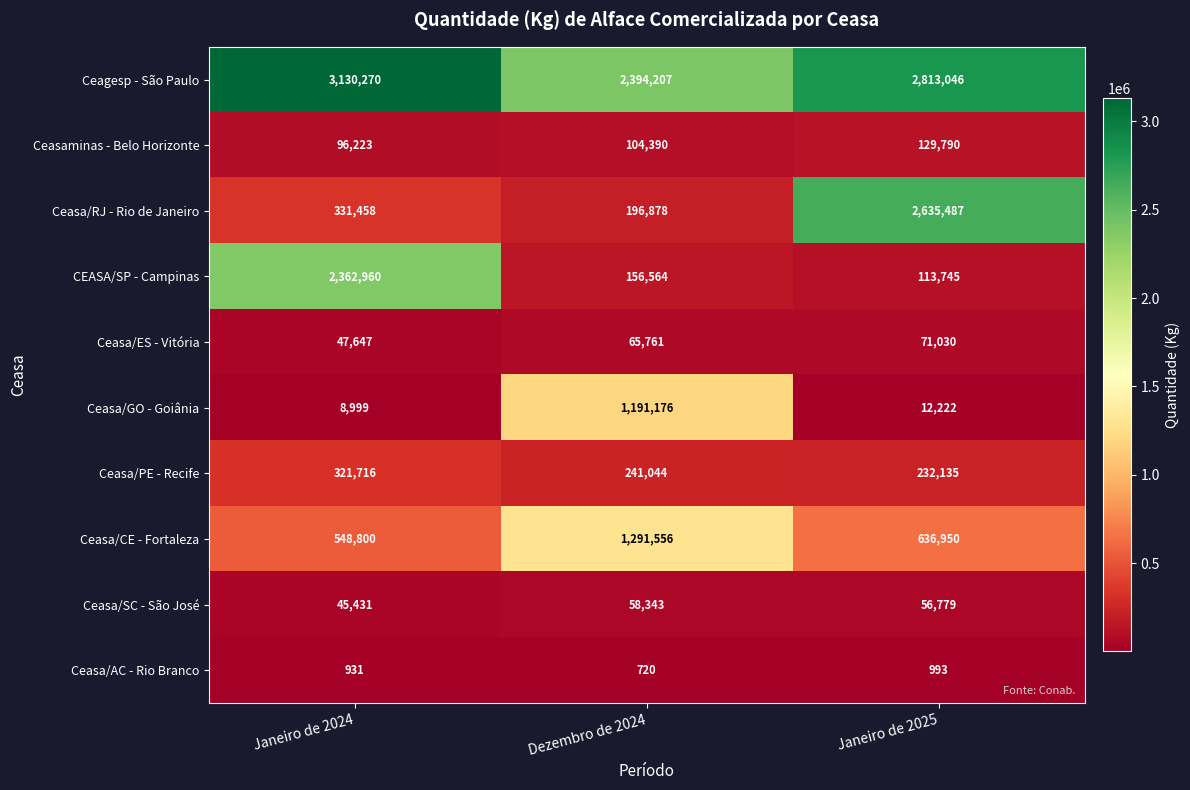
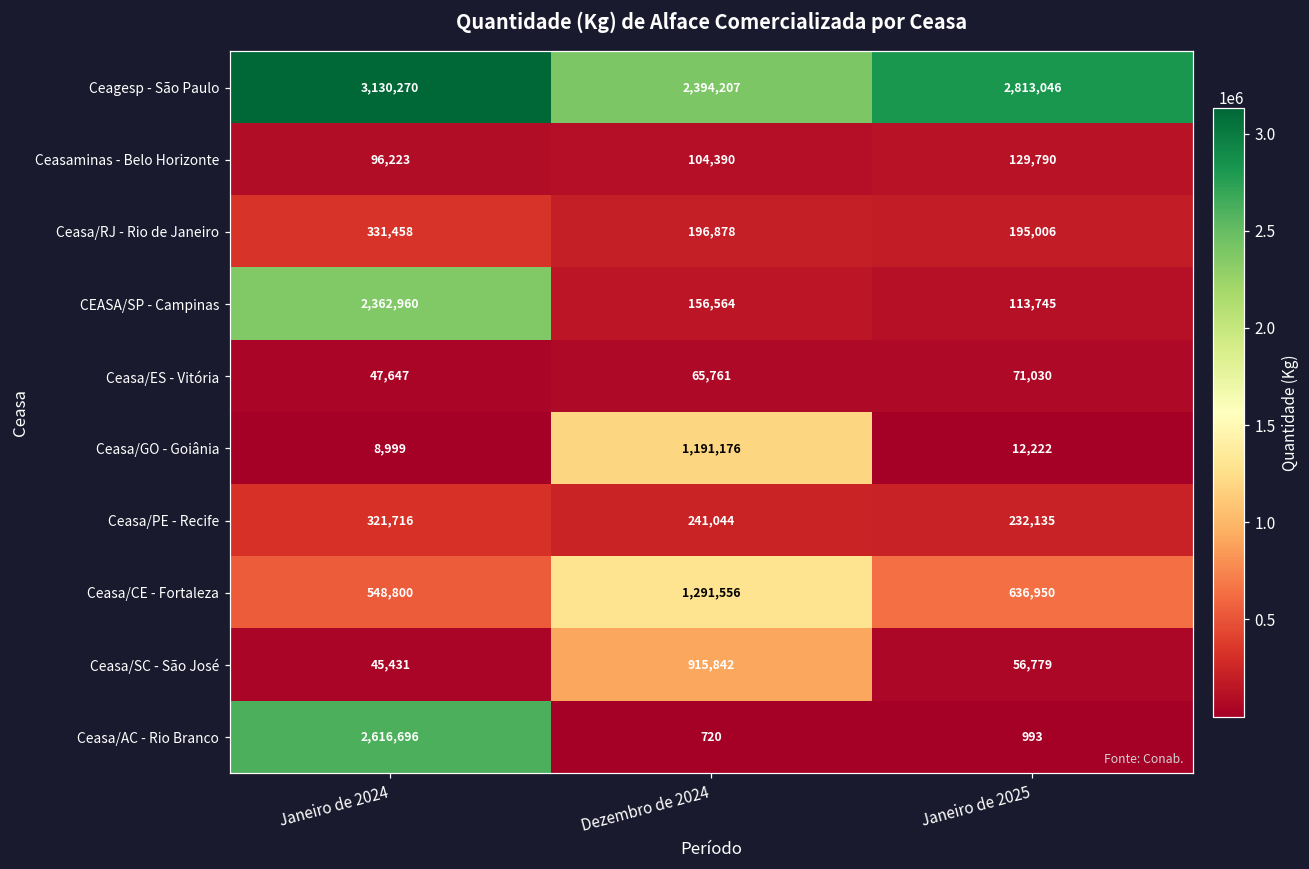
  {
    "Ceagesp - São Paulo": {
      "Janeiro de 2024": "3,130,270",
      "Dezembro de 2024": "2,394,207",
      "Janeiro de 2025": "2,813,046"
    },
    "Ceasaminas - Belo Horizonte": {
      "Janeiro de 2024": "96,223",
      "Dezembro de 2024": "104,390",
      "Janeiro de 2025": "129,790"
    },
    "Ceasa/RJ - Rio de Janeiro": {
      "Janeiro de 2024": "331,458",
      "Dezembro de 2024": "196,878",
-     "Janeiro de 2025": "2,635,487"
+     "Janeiro de 2025": "195,006"
    },
    "CEASA/SP - Campinas": {
      "Janeiro de 2024": "2,362,960",
      "Dezembro de 2024": "156,564",
      "Janeiro de 2025": "113,745"
    },
    "Ceasa/ES - Vitória": {
      "Janeiro de 2024": "47,647",
      "Dezembro de 2024": "65,761",
      "Janeiro de 2025": "71,030"
    },
    "Ceasa/GO - Goiânia": {
      "Janeiro de 2024": "8,999",
      "Dezembro de 2024": "1,191,176",
      "Janeiro de 2025": "12,222"
    },
    "Ceasa/PE - Recife": {
      "Janeiro de 2024": "321,716",
      "Dezembro de 2024": "241,044",
      "Janeiro de 2025": "232,135"
    },
    "Ceasa/CE - Fortaleza": {
      "Janeiro de 2024": "548,800",
      "Dezembro de 2024": "1,291,556",
      "Janeiro de 2025": "636,950"
    },
    "Ceasa/SC - São José": {
      "Janeiro de 2024": "45,431",
-     "Dezembro de 2024": "58,343",
+     "Dezembro de 2024": "915,842",
      "Janeiro de 2025": "56,779"
    },
    "Ceasa/AC - Rio Branco": {
-     "Janeiro de 2024": "931",
+     "Janeiro de 2024": "2,616,696",
      "Dezembro de 2024": "720"
    }
  }
